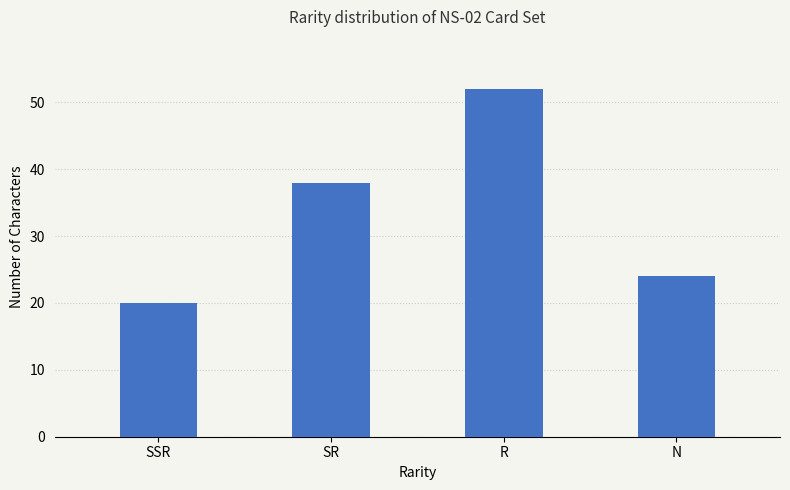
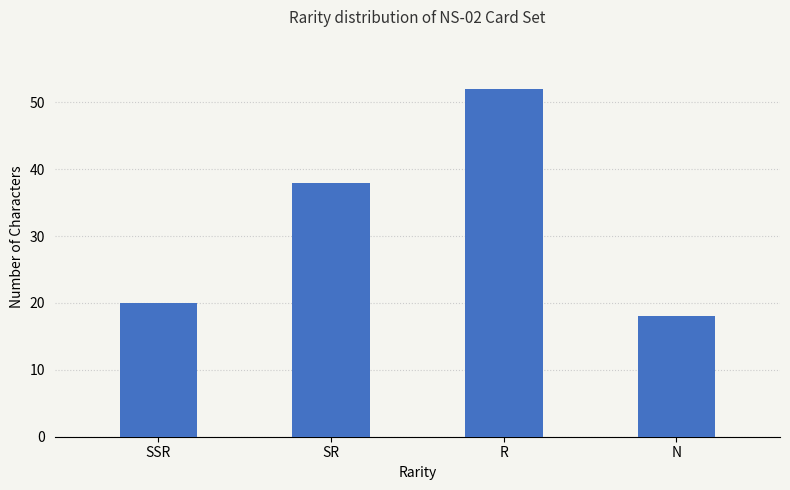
  {
    "SSR": 20,
    "SR": 38,
    "R": 52,
-   "N": 24
+   "N": 18
  }
